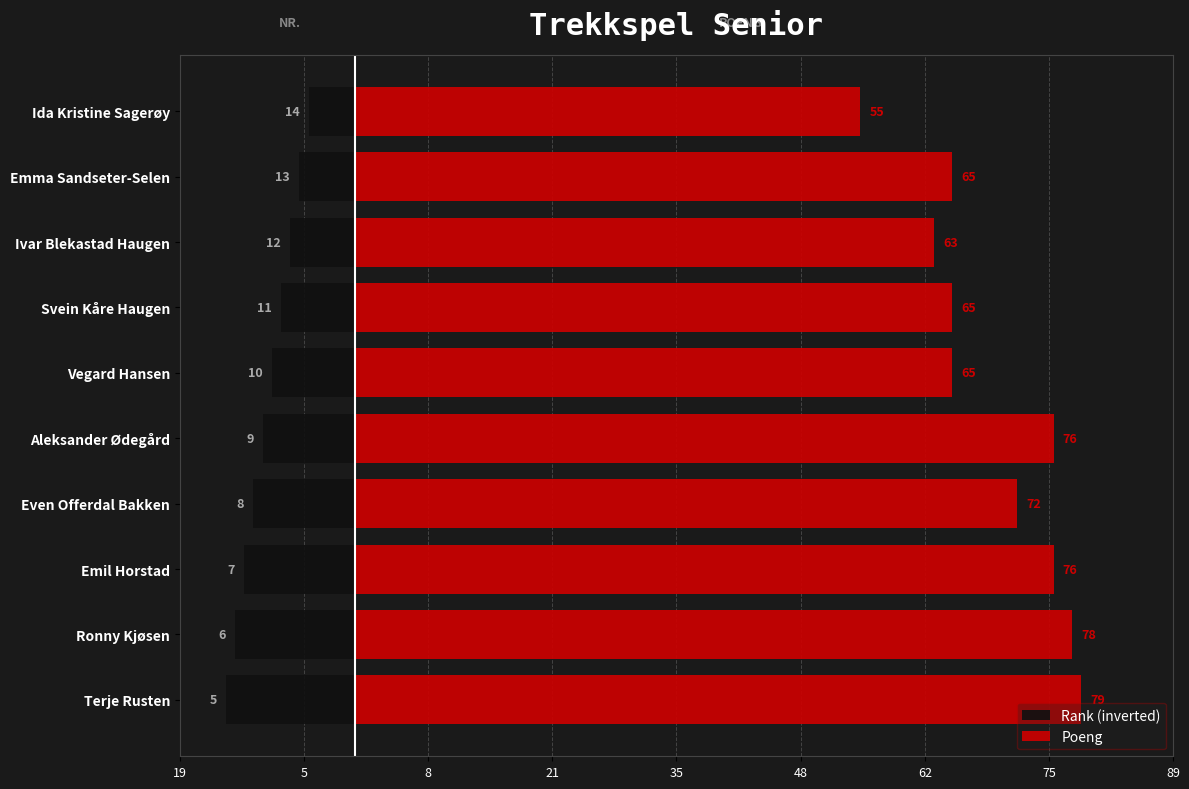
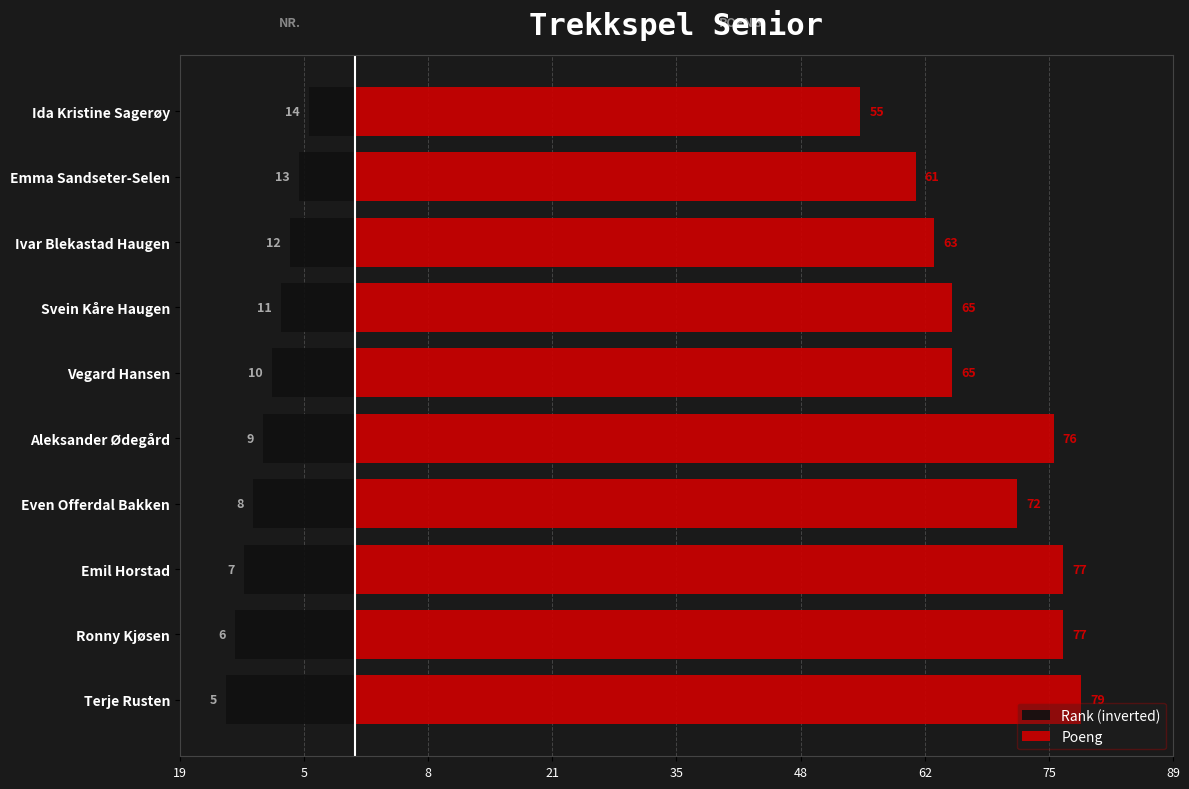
  {
    "Poeng": {
      "Ida Kristine Sagerøy": 55,
-     "Emma Sandseter-Selen": 65,
+     "Emma Sandseter-Selen": 61,
      "Ivar Blekastad Haugen": 63,
      "Svein Kåre Haugen": 65,
      "Vegard Hansen": 65,
      "Aleksander Ødegård": 76,
      "Even Offerdal Bakken": 72,
-     "Emil Horstad": 76,
-     "Ronny Kjøsen": 78
+     "Emil Horstad": 77,
+     "Ronny Kjøsen": 77
    }
  }
